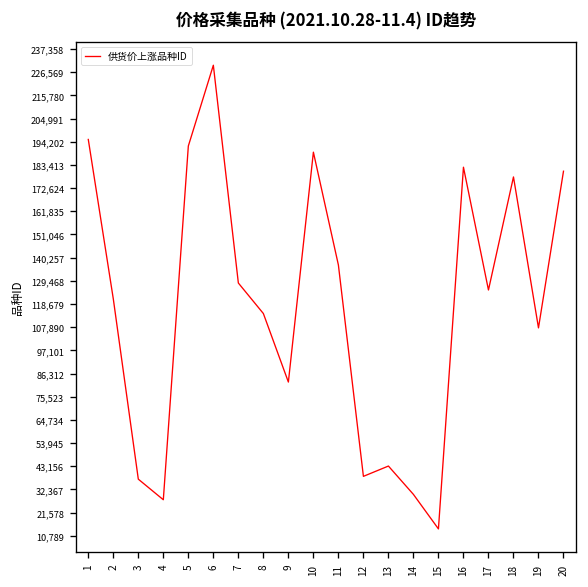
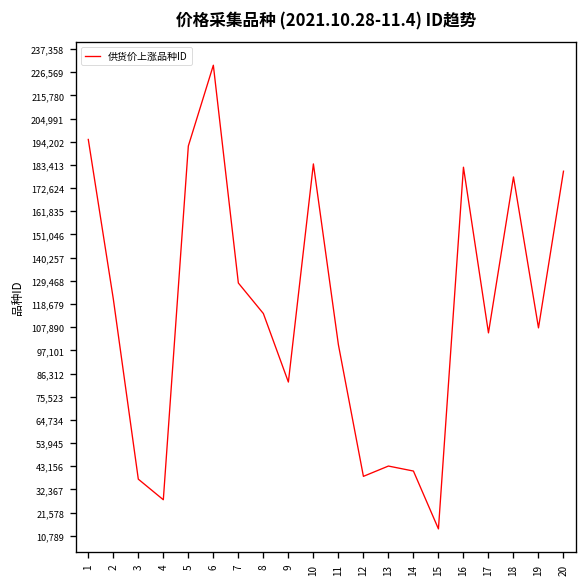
  {
    "1": "195,000",
    "2": "121,000",
    "3": "37,000",
    "4": "28,000",
    "5": "192,000",
    "6": "230,000",
    "7": "128,000",
    "8": "114,000",
    "9": "82,000",
-   "10": "189,000",
-   "11": "137,000",
+   "10": "184,000",
+   "11": "100,000",
    "12": "38,000",
    "13": "43,000",
-   "14": "30,000",
+   "14": "41,000",
    "15": "14,000",
    "16": "182,000",
-   "17": "125,000",
+   "17": "105,000",
    "18": "178,000",
    "19": "108,000",
    "20": "180,000"
  }
